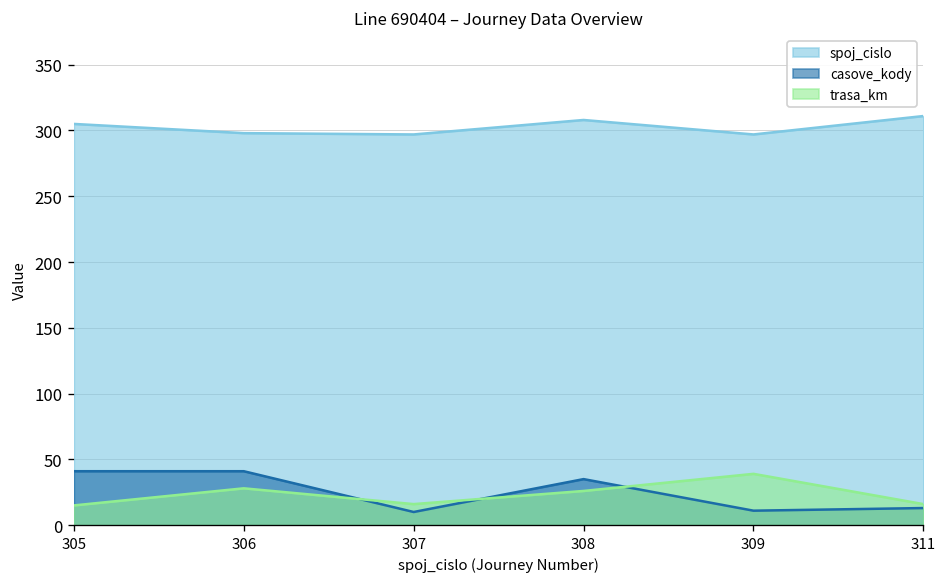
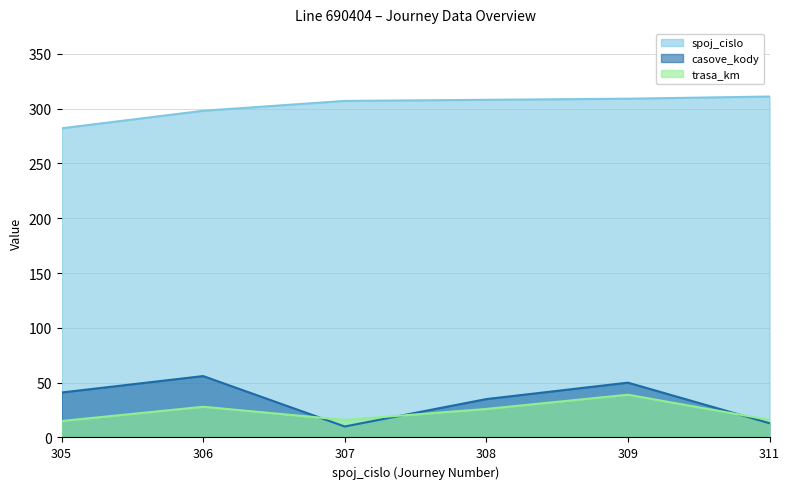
  {
    "spoj_cislo": {
-     "305": 305,
+     "305": 282,
      "306": 298,
-     "307": 297,
+     "307": 307,
      "308": 308,
-     "309": 297,
+     "309": 309,
      "311": 311
    },
    "casove_kody": {
      "305": 41,
-     "306": 41,
+     "306": 56,
      "307": 10,
      "308": 35,
-     "309": 11,
+     "309": 50,
      "311": 13
    },
    "trasa_km": {
      "305": 15,
      "306": 28,
      "307": 16,
      "308": 26,
      "309": 39,
      "311": 16
    }
  }
